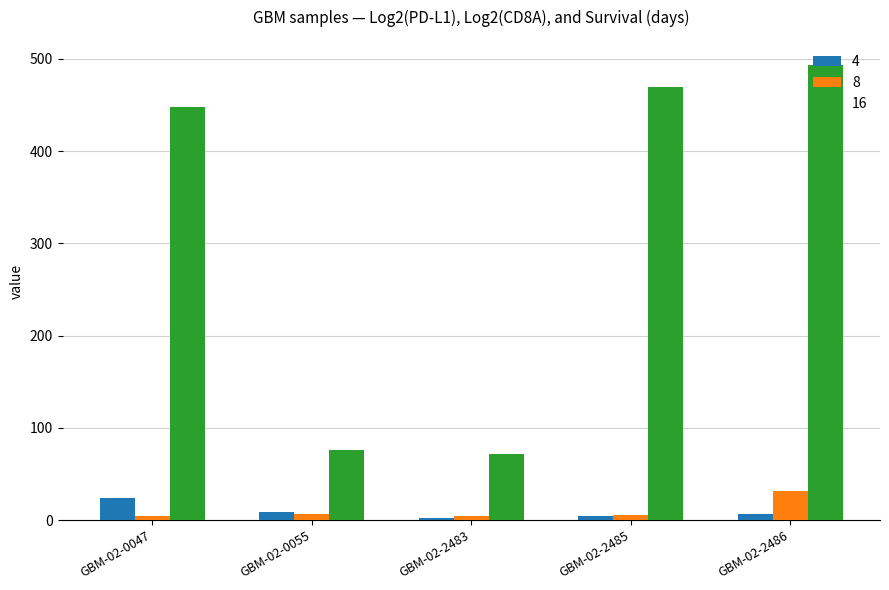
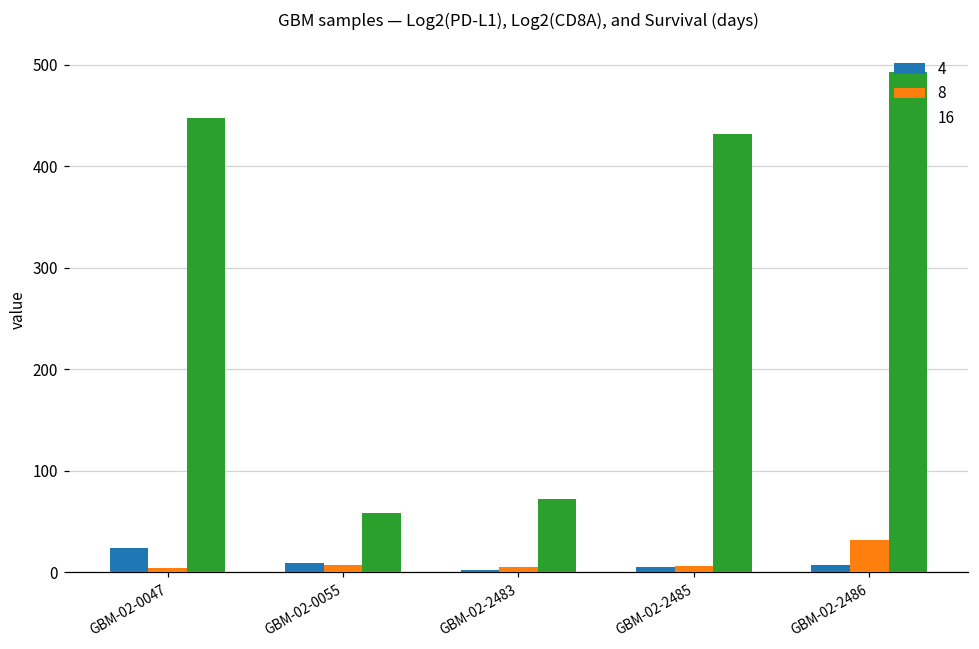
  {
    "4": {
      "GBM-02-0047": 20,
      "GBM-02-0055": 10,
      "GBM-02-2485": 0,
      "GBM-02-2486": 10
    },
    "8": {
      "GBM-02-0047": 0,
      "GBM-02-0055": 10,
      "GBM-02-2483": 0,
      "GBM-02-2485": 10,
      "GBM-02-2486": 30
    },
    "16": {
      "GBM-02-0047": 450,
-     "GBM-02-0055": 80,
+     "GBM-02-0055": 60,
      "GBM-02-2483": 70,
-     "GBM-02-2485": 470,
+     "GBM-02-2485": 430,
      "GBM-02-2486": 490
    }
  }
